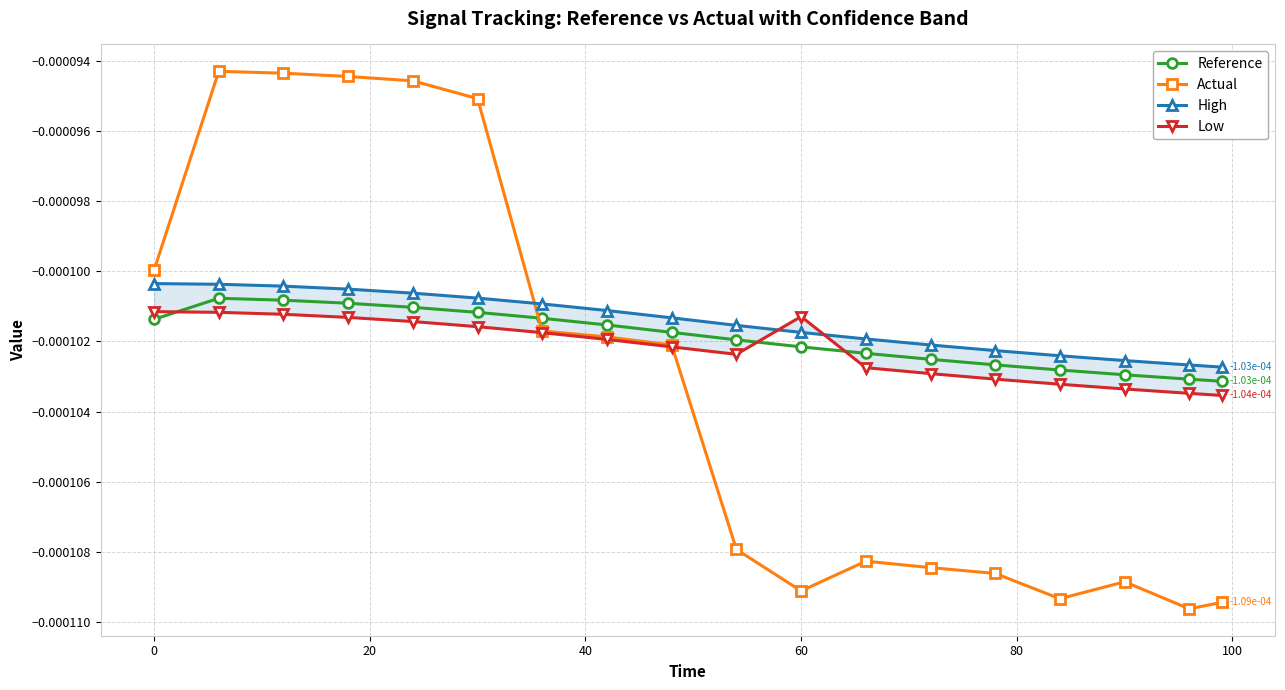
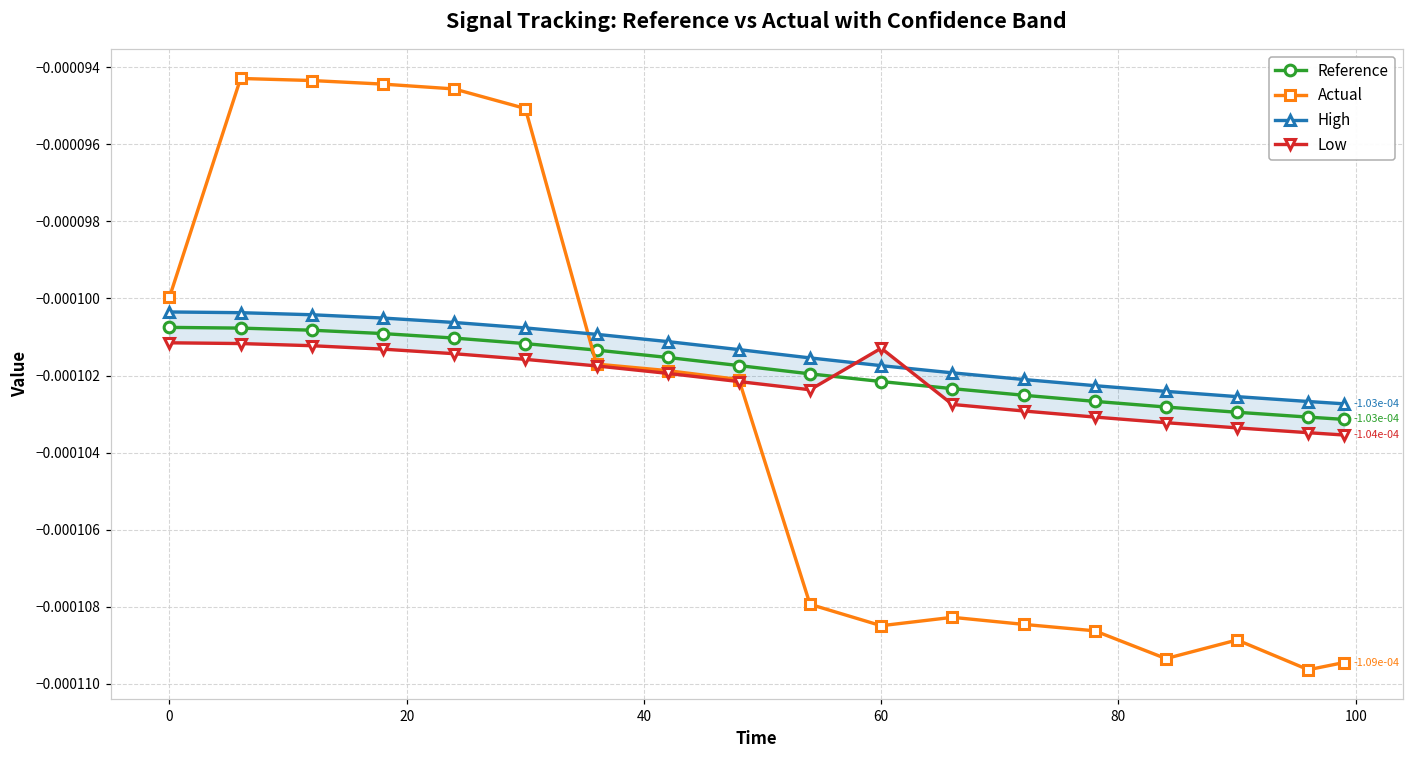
  {
    "Reference": {
-     "0": -0.0001014,
+     "0": -0.0001007,
      "60": -0.0001022
    },
    "Actual": {
      "0": -0.0001000,
-     "60": -0.0001091
+     "60": -0.0001085
    },
    "Low": {
      "0": -0.0001011
    }
  }
